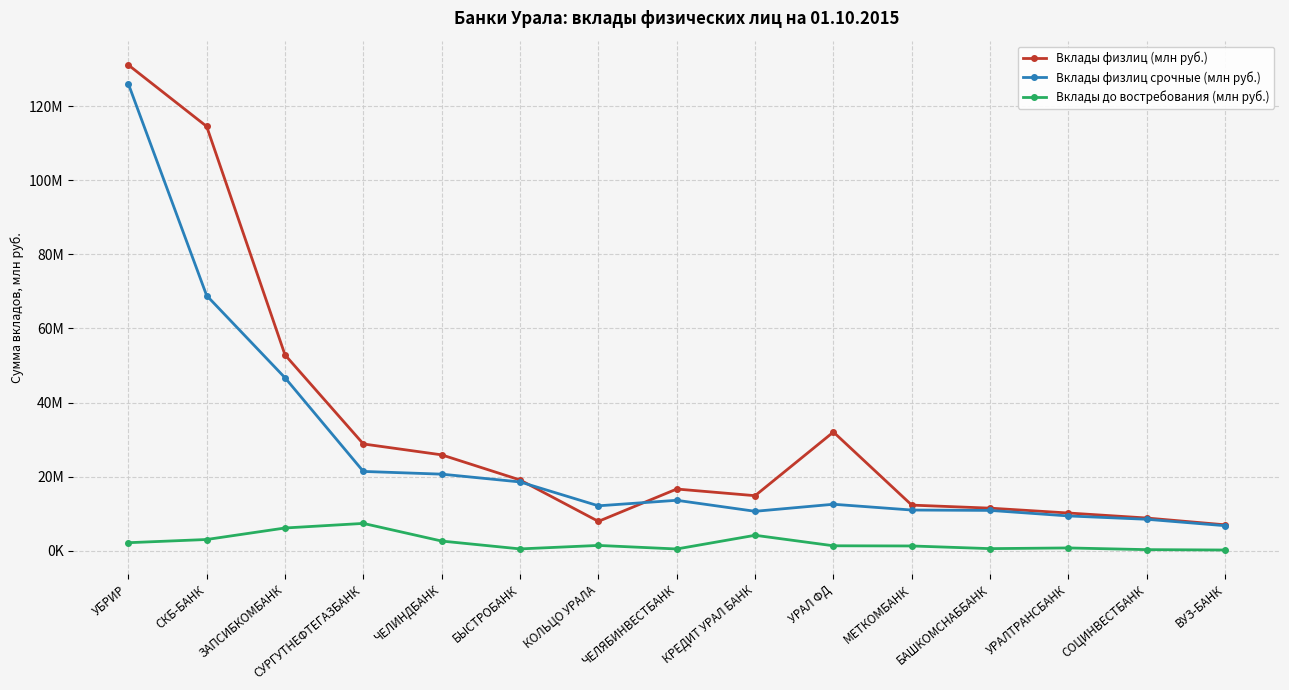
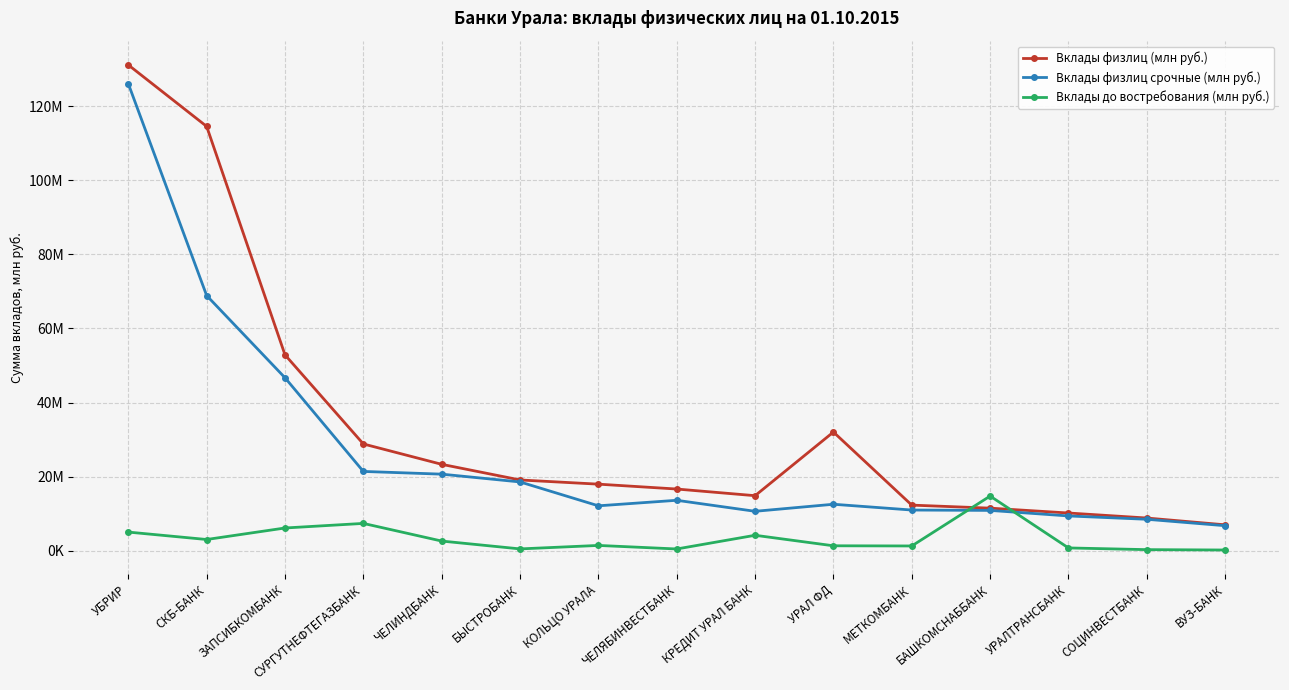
  {
    "Вклады физлиц (млн руб.)": {
      "УБРИР": 131000000,
      "СКБ-БАНК": 114000000,
      "ЗАПСИБКОМБАНК": 53000000,
      "СУРГУТНЕФТЕГАЗБАНК": 29000000,
-     "ЧЕЛИНДБАНК": 26000000,
-     "КОЛЬЦО УРАЛА": 8000000,
+     "ЧЕЛИНДБАНК": 23000000,
+     "КОЛЬЦО УРАЛА": 18000000,
      "ЧЕЛЯБИНВЕСТБАНК": 17000000,
      "КРЕДИТ УРАЛ БАНК": 15000000,
      "УРАЛ ФД": 32000000,
      "МЕТКОМБАНК": 12000000,
      "УРАЛТРАНСБАНК": 10000000
    },
    "Вклады физлиц срочные (млн руб.)": {
      "УБРИР": 126000000,
      "СКБ-БАНК": 69000000,
      "ЗАПСИБКОМБАНК": 47000000,
      "СУРГУТНЕФТЕГАЗБАНК": 21000000,
      "ЧЕЛИНДБАНК": 21000000,
      "КОЛЬЦО УРАЛА": 12000000,
      "ЧЕЛЯБИНВЕСТБАНК": 14000000,
      "КРЕДИТ УРАЛ БАНК": 11000000,
      "УРАЛ ФД": 13000000,
      "МЕТКОМБАНК": 11000000,
      "УРАЛТРАНСБАНК": 9000000
    },
    "Вклады до востребования (млн руб.)": {
-     "УБРИР": 2000000,
+     "УБРИР": 5000000,
      "СКБ-БАНК": 3000000,
      "ЗАПСИБКОМБАНК": 6000000,
      "СУРГУТНЕФТЕГАЗБАНК": 7000000,
      "ЧЕЛИНДБАНК": 3000000,
      "БЫСТРОБАНК": 1000000,
      "КОЛЬЦО УРАЛА": 1000000,
      "ЧЕЛЯБИНВЕСТБАНК": 1000000,
      "КРЕДИТ УРАЛ БАНК": 4000000,
      "УРАЛ ФД": 1000000,
      "МЕТКОМБАНК": 1000000,
-     "БАШКОМСНАББАНК": 1000000,
+     "БАШКОМСНАББАНК": 15000000,
      "УРАЛТРАНСБАНК": 1000000,
      "СОЦИНВЕСТБАНК": 0,
      "ВУЗ-БАНК": 0
    }
  }
